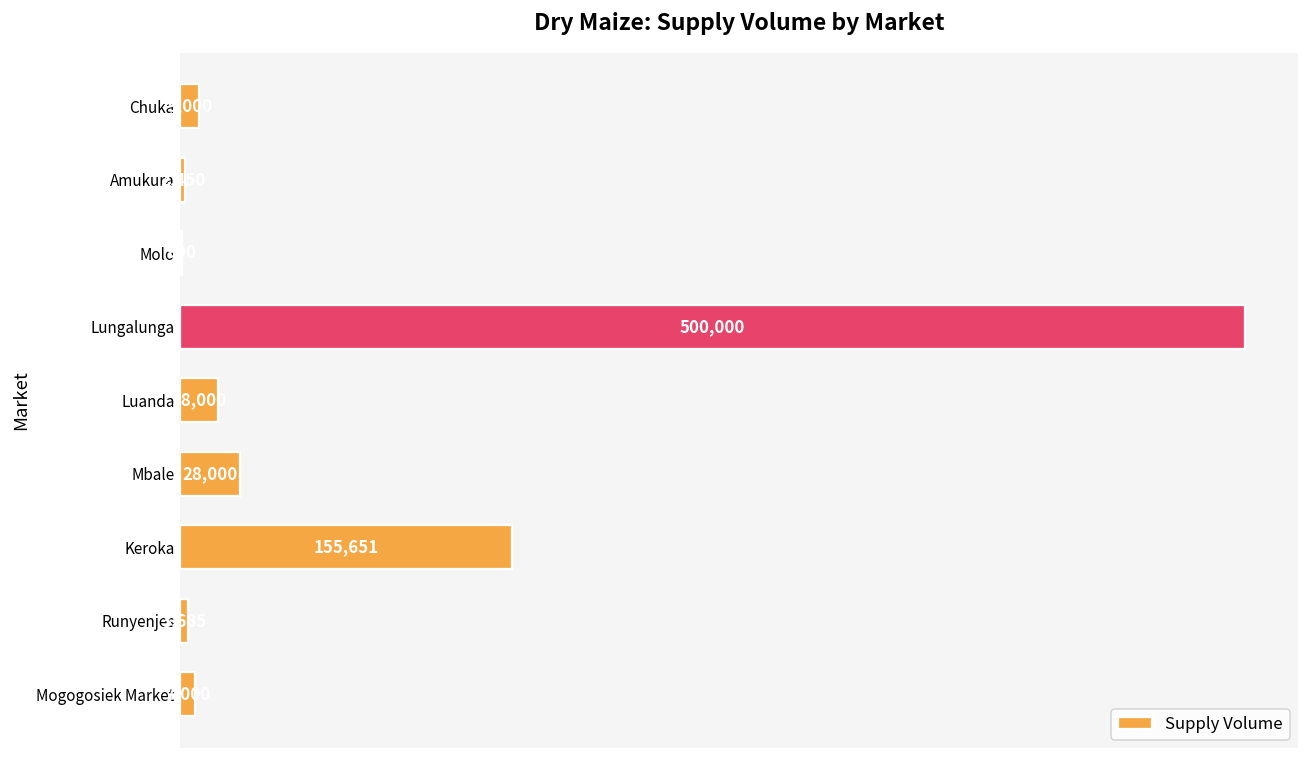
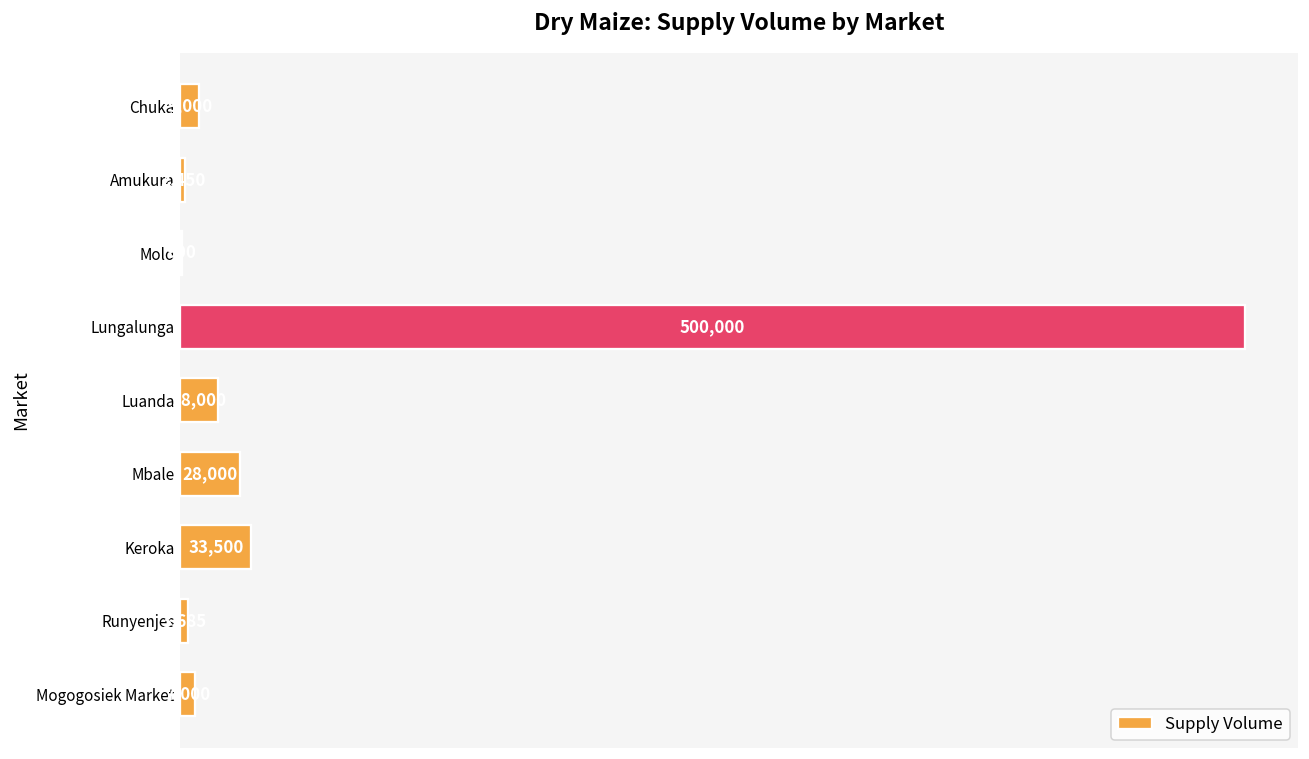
  {
    "Lungalunga": "500,000",
    "Luanda": "18,000",
    "Mbale": "28,000",
-   "Keroka": "155,651"
+   "Keroka": "33,500"
  }
